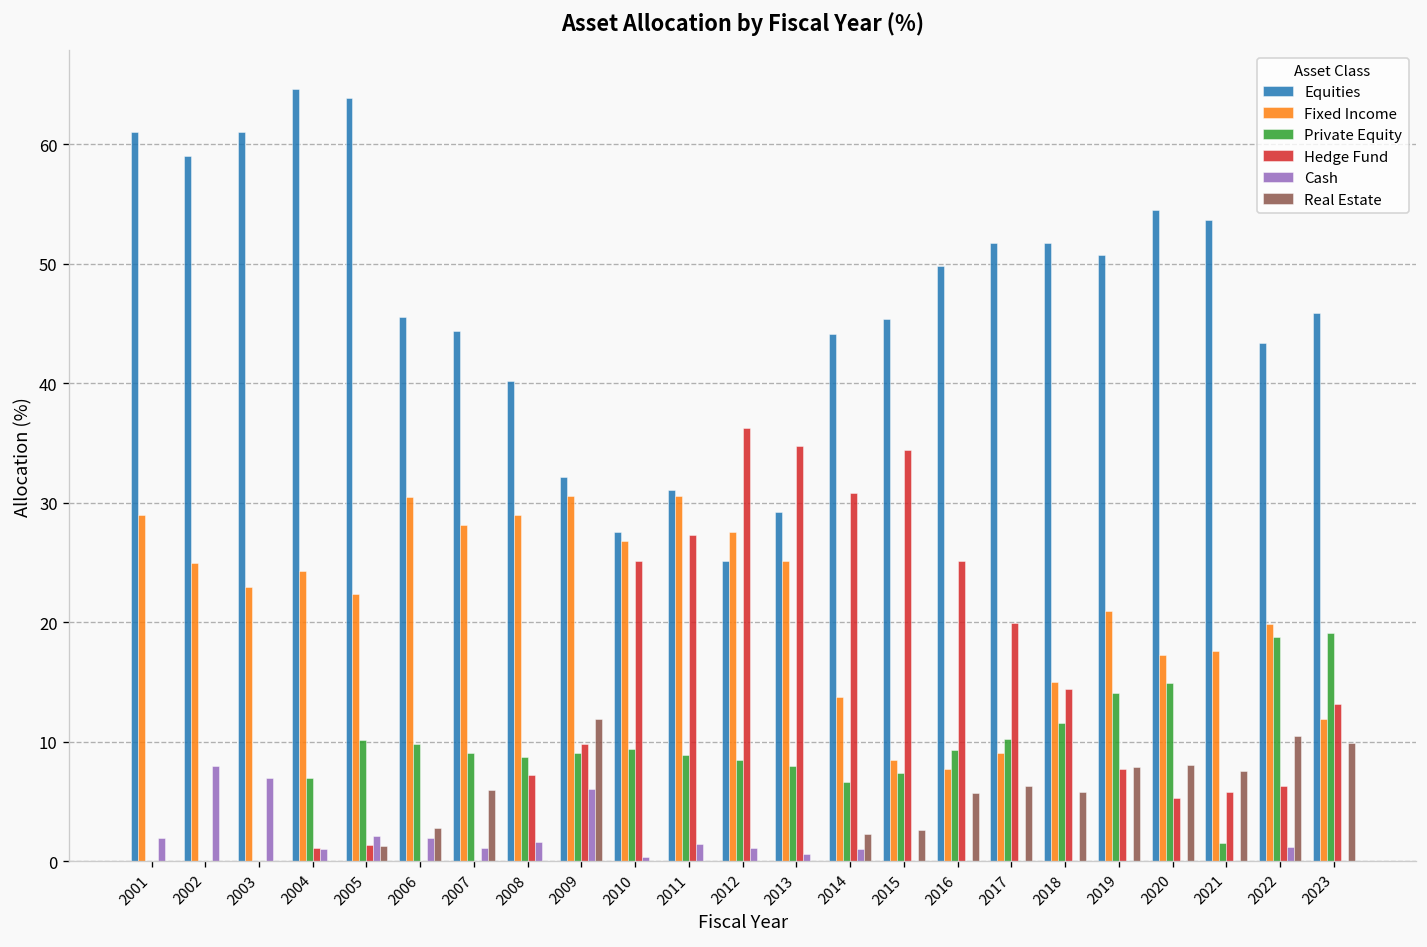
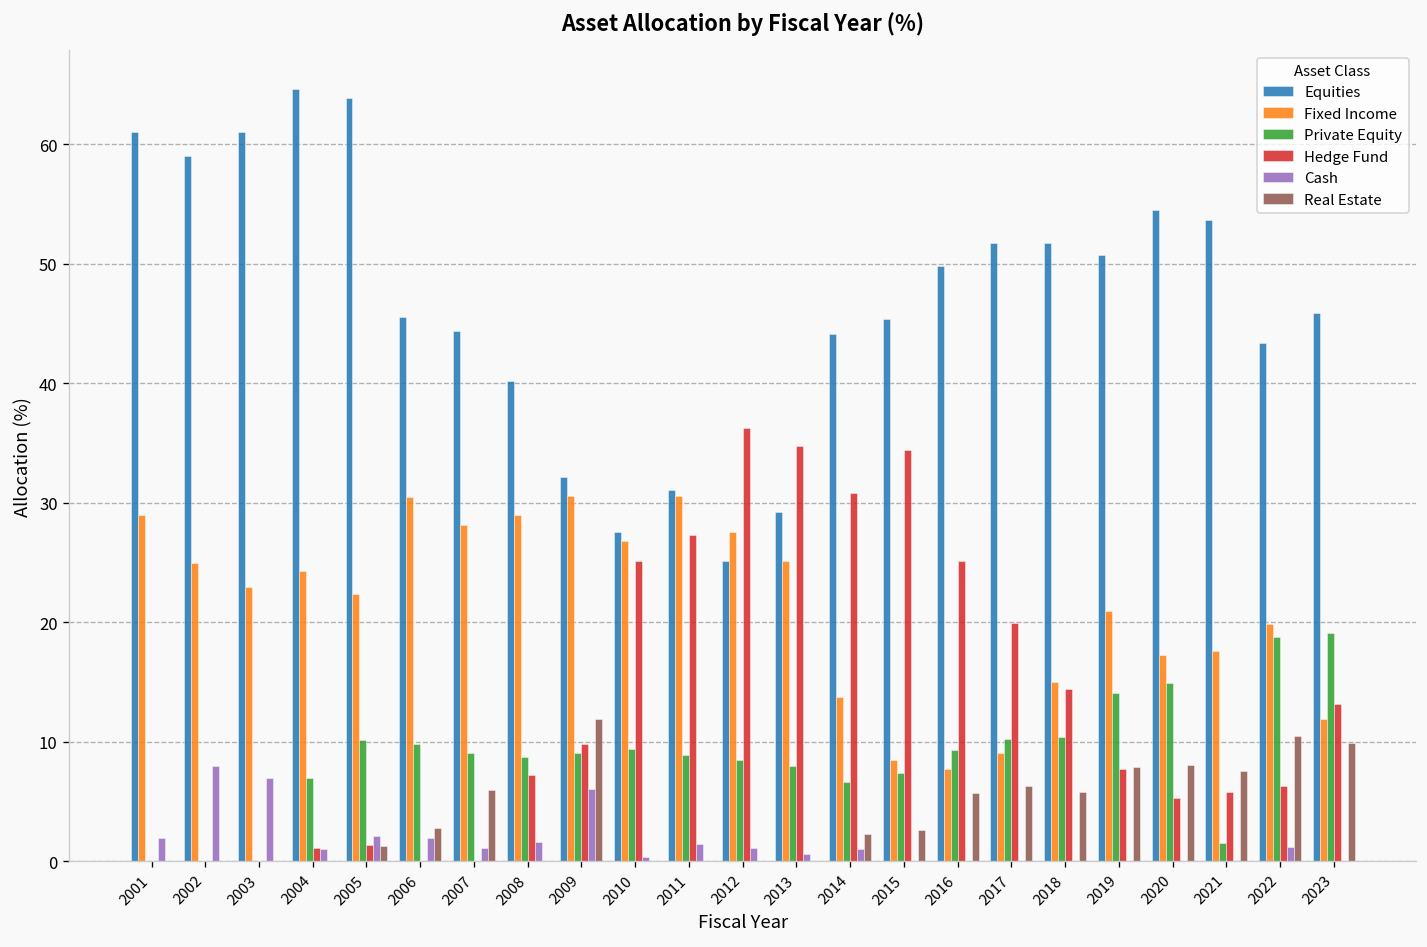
  {
    "Equities": {
      "2001": 61,
      "2002": 59,
      "2003": 61,
      "2004": 65,
      "2005": 64,
      "2006": 46,
      "2007": 44,
      "2008": 40,
      "2009": 32,
      "2010": 28,
      "2011": 31,
      "2012": 25,
      "2013": 29,
      "2014": 44,
      "2015": 45,
      "2016": 50,
      "2017": 52,
      "2018": 52,
      "2019": 51,
      "2020": 54,
      "2021": 54,
      "2022": 43,
      "2023": 46
    },
    "Fixed Income": {
      "2001": 29,
      "2002": 25,
      "2003": 23,
      "2004": 24,
      "2005": 22,
      "2006": 30,
      "2007": 28,
      "2008": 29,
      "2009": 31,
      "2010": 27,
      "2011": 31,
      "2012": 28,
      "2013": 25,
      "2014": 14,
      "2015": 8,
      "2016": 8,
      "2017": 9,
      "2018": 15,
      "2019": 21,
      "2020": 17,
      "2021": 18,
      "2022": 20,
      "2023": 12
    },
    "Private Equity": {
      "2001": 0,
      "2002": 0,
      "2003": 0,
      "2004": 7,
      "2005": 10,
      "2006": 10,
      "2007": 9,
      "2008": 9,
      "2009": 9,
      "2010": 9,
      "2011": 9,
      "2012": 9,
      "2013": 8,
      "2014": 7,
      "2015": 7,
      "2016": 9,
      "2017": 10,
-     "2018": 12,
+     "2018": 10,
      "2019": 14,
      "2020": 15,
      "2021": 2,
      "2022": 19,
      "2023": 19
    },
    "Hedge Fund": {
      "2001": 0,
      "2002": 0,
      "2003": 0,
      "2004": 1,
      "2005": 1,
      "2006": 0,
      "2007": 0,
      "2008": 7,
      "2009": 10,
      "2010": 25,
      "2011": 27,
      "2012": 36,
      "2013": 35,
      "2014": 31,
      "2015": 34,
      "2016": 25,
      "2017": 20,
      "2018": 14,
      "2019": 8,
      "2020": 5,
      "2021": 6,
      "2022": 6,
      "2023": 13
    },
    "Cash": {
      "2001": 2,
      "2002": 8,
      "2003": 7,
      "2004": 1,
      "2005": 2,
      "2006": 2,
      "2007": 1,
      "2008": 2,
      "2009": 6,
      "2010": 0,
      "2011": 1,
      "2012": 1,
      "2013": 1,
      "2014": 1,
      "2015": 0,
      "2016": 0,
      "2017": 0,
      "2018": 0,
      "2019": 0,
      "2020": 0,
      "2021": 0,
      "2022": 1,
      "2023": 0
    },
    "Real Estate": {
      "2001": 0,
      "2002": 0,
      "2003": 0,
      "2005": 1,
      "2006": 3,
      "2007": 6,
      "2008": 0,
      "2009": 12,
      "2010": 0,
      "2011": 0,
      "2012": 0,
      "2013": 0,
      "2014": 2,
      "2015": 3,
      "2016": 6,
      "2017": 6,
      "2018": 6,
      "2019": 8,
      "2020": 8,
      "2021": 8,
      "2022": 10,
      "2023": 10
    }
  }
